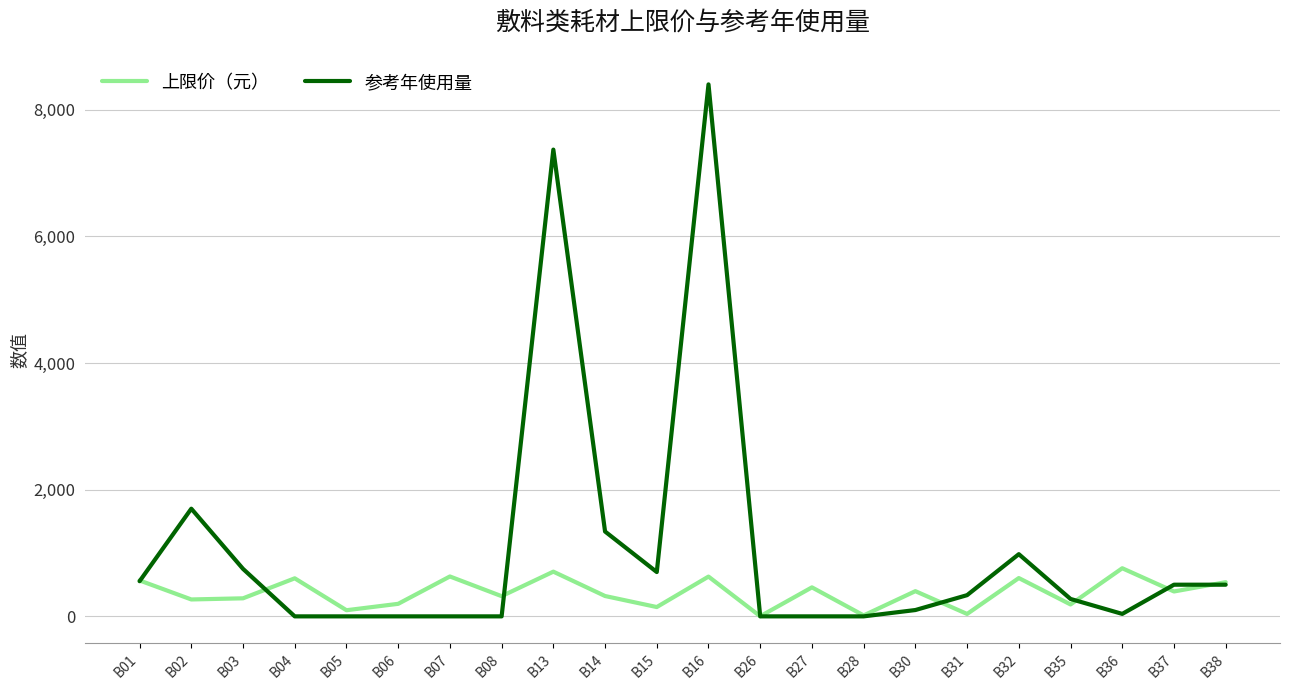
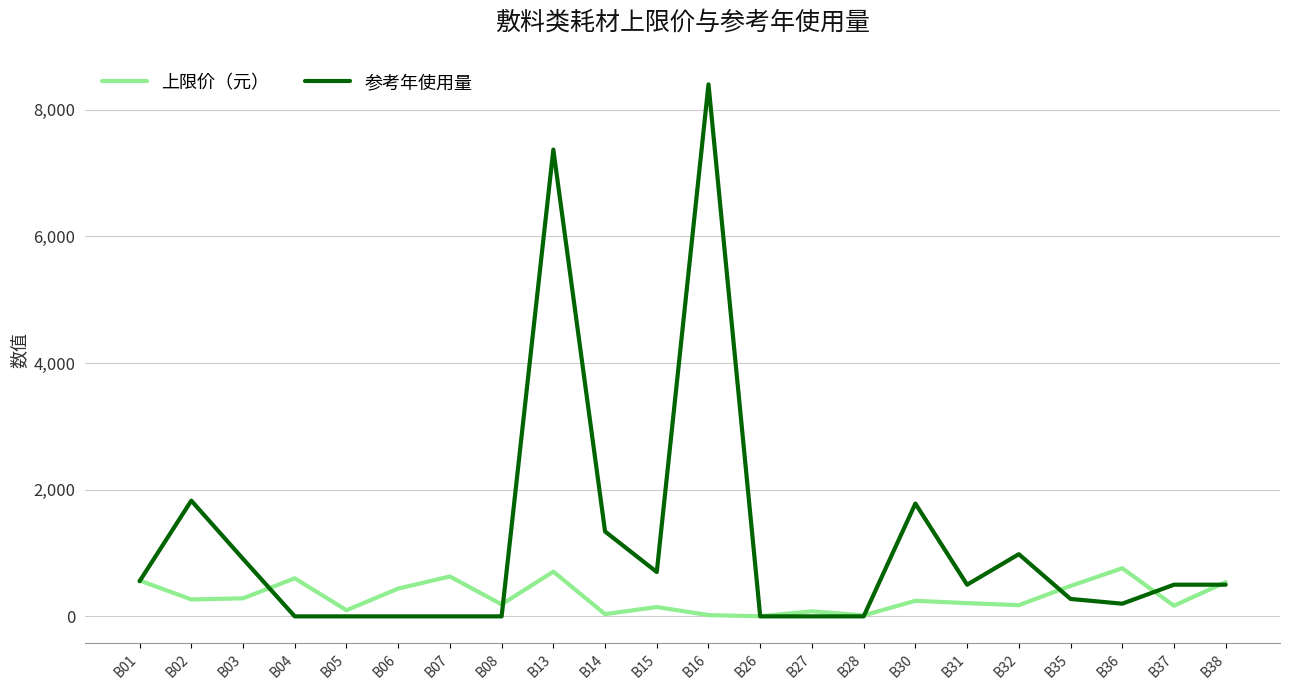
  {
    "上限价（元）": {
      "B02": "300",
      "B03": "300",
      "B04": "600",
      "B05": "100",
-     "B06": "200",
+     "B06": "400",
      "B07": "600",
-     "B08": "300",
+     "B08": "200",
      "B13": "700",
-     "B14": "300",
+     "B14": "0",
      "B15": "100",
-     "B16": "600",
-     "B27": "500",
-     "B30": "400",
-     "B31": "0",
-     "B32": "600",
-     "B35": "200",
+     "B16": "0",
+     "B27": "100",
+     "B30": "200",
+     "B31": "200",
+     "B32": "200",
+     "B35": "500",
      "B36": "800",
-     "B37": "400"
+     "B37": "200"
    },
    "参考年使用量": {
-     "B02": "1,700",
-     "B03": "800",
+     "B02": "1,800",
+     "B03": "900",
      "B04": "0",
      "B05": "0",
      "B06": "0",
      "B07": "0",
      "B08": "0",
      "B13": "7,400",
      "B14": "1,300",
      "B15": "700",
      "B16": "8,400",
      "B27": "0",
-     "B30": "100",
-     "B31": "300",
+     "B30": "1,800",
+     "B31": "500",
      "B32": "1,000",
      "B35": "300",
-     "B36": "0",
+     "B36": "200",
      "B37": "500"
    }
  }
